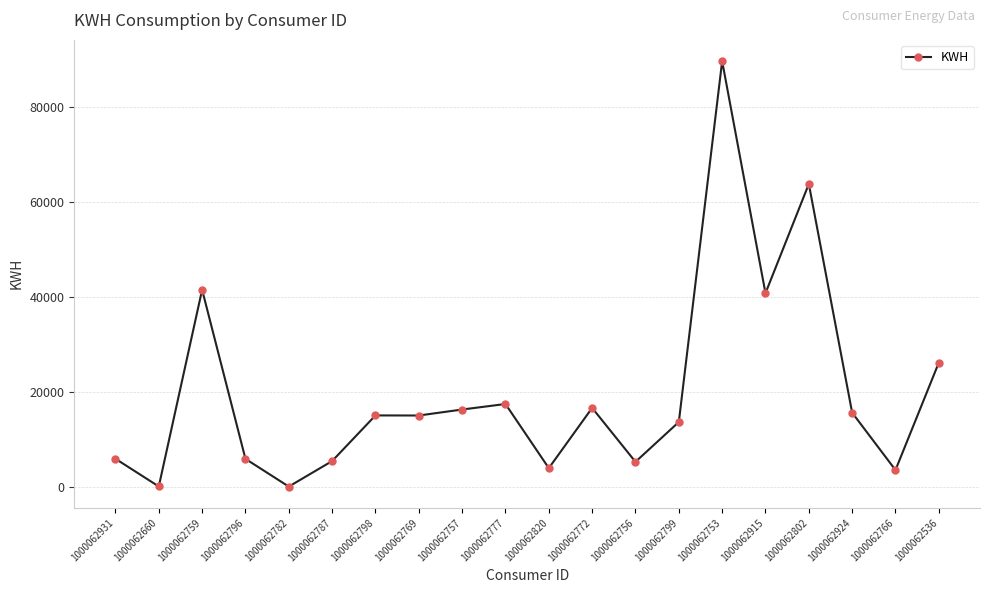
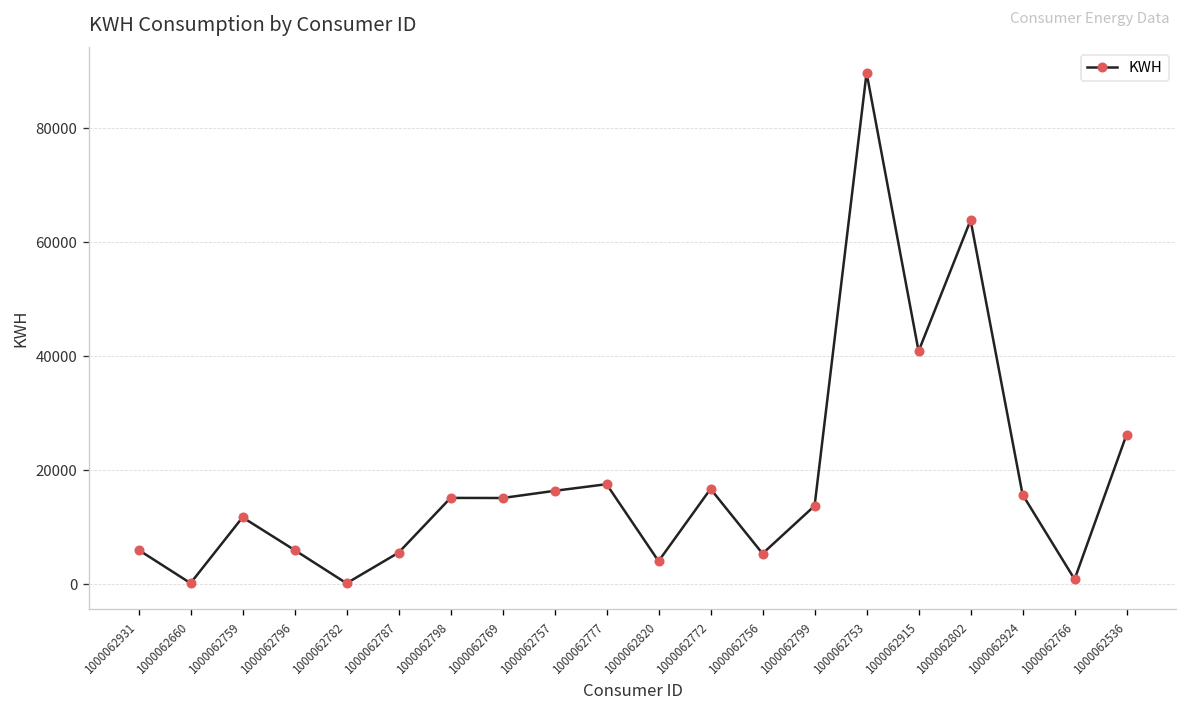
  {
    "1000062931": 6000,
    "1000062660": 0,
-   "1000062759": 41000,
+   "1000062759": 12000,
    "1000062796": 6000,
    "1000062782": 0,
    "1000062787": 5000,
    "1000062798": 15000,
    "1000062769": 15000,
    "1000062757": 16000,
    "1000062777": 17000,
    "1000062820": 4000,
    "1000062772": 17000,
    "1000062756": 5000,
    "1000062799": 14000,
    "1000062753": 90000,
    "1000062915": 41000,
    "1000062802": 64000,
    "1000062924": 16000,
-   "1000062766": 4000,
+   "1000062766": 1000,
    "1000062536": 26000
  }
